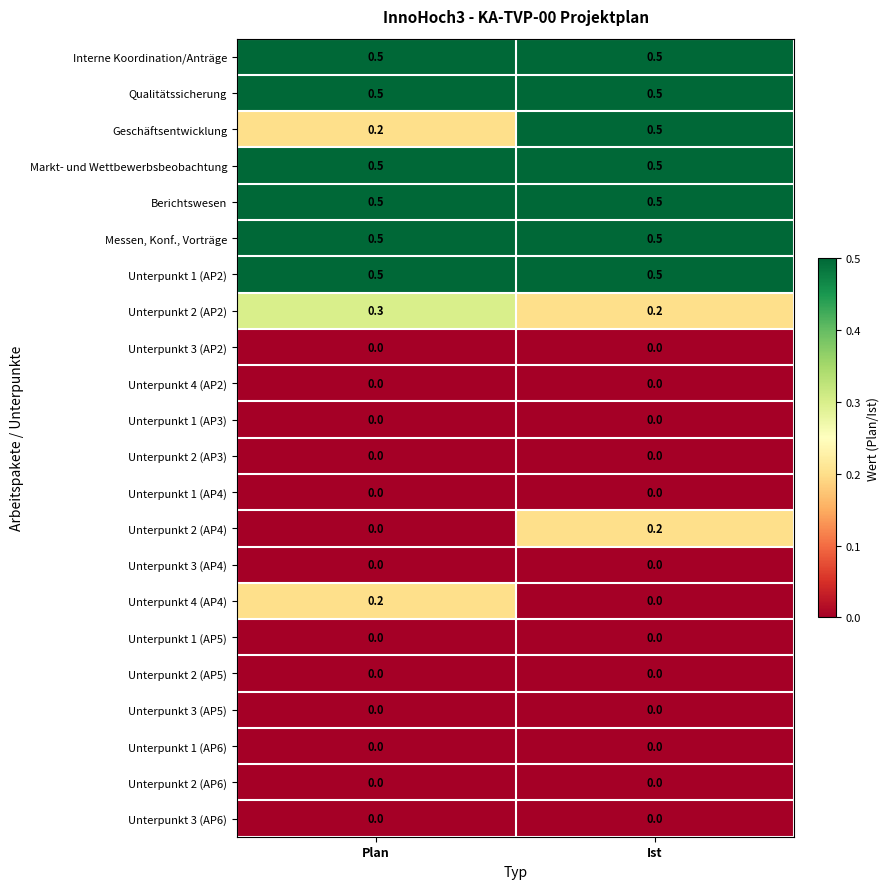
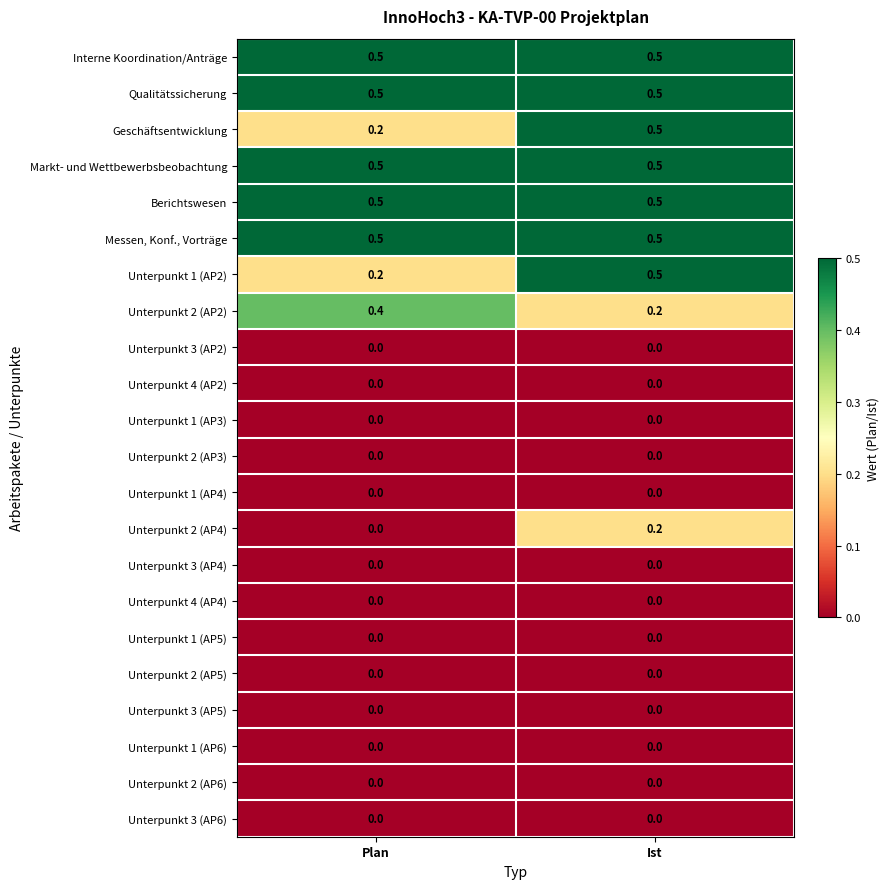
  {
    "Interne Koordination/Anträge": {
      "Plan": 0.5,
      "Ist": 0.5
    },
    "Qualitätssicherung": {
      "Plan": 0.5,
      "Ist": 0.5
    },
    "Geschäftsentwicklung": {
      "Plan": 0.2,
      "Ist": 0.5
    },
    "Markt- und Wettbewerbsbeobachtung": {
      "Plan": 0.5,
      "Ist": 0.5
    },
    "Berichtswesen": {
      "Plan": 0.5,
      "Ist": 0.5
    },
    "Messen, Konf., Vorträge": {
      "Plan": 0.5,
      "Ist": 0.5
    },
    "Unterpunkt 1 (AP2)": {
-     "Plan": 0.5,
+     "Plan": 0.2,
      "Ist": 0.5
    },
    "Unterpunkt 2 (AP2)": {
-     "Plan": 0.3,
+     "Plan": 0.4,
      "Ist": 0.2
    },
    "Unterpunkt 3 (AP2)": {
      "Plan": 0.0,
      "Ist": 0.0
    },
    "Unterpunkt 4 (AP2)": {
      "Plan": 0.0,
      "Ist": 0.0
    },
    "Unterpunkt 1 (AP3)": {
      "Plan": 0.0,
      "Ist": 0.0
    },
    "Unterpunkt 2 (AP3)": {
      "Plan": 0.0,
      "Ist": 0.0
    },
    "Unterpunkt 1 (AP4)": {
      "Plan": 0.0,
      "Ist": 0.0
    },
    "Unterpunkt 2 (AP4)": {
      "Plan": 0.0,
      "Ist": 0.2
    },
    "Unterpunkt 3 (AP4)": {
      "Plan": 0.0,
      "Ist": 0.0
    },
    "Unterpunkt 4 (AP4)": {
-     "Plan": 0.2,
+     "Plan": 0.0,
      "Ist": 0.0
    },
    "Unterpunkt 1 (AP5)": {
      "Plan": 0.0,
      "Ist": 0.0
    },
    "Unterpunkt 2 (AP5)": {
      "Plan": 0.0,
      "Ist": 0.0
    },
    "Unterpunkt 3 (AP5)": {
      "Plan": 0.0,
      "Ist": 0.0
    },
    "Unterpunkt 1 (AP6)": {
      "Plan": 0.0,
      "Ist": 0.0
    },
    "Unterpunkt 2 (AP6)": {
      "Plan": 0.0,
      "Ist": 0.0
    },
    "Unterpunkt 3 (AP6)": {
      "Plan": 0.0,
      "Ist": 0.0
    }
  }
